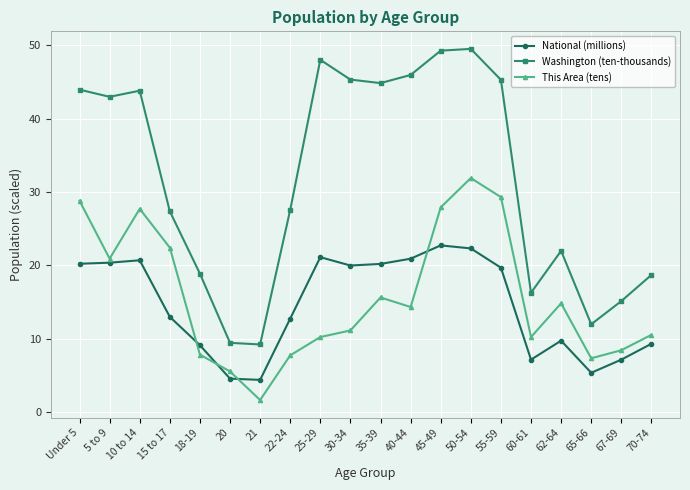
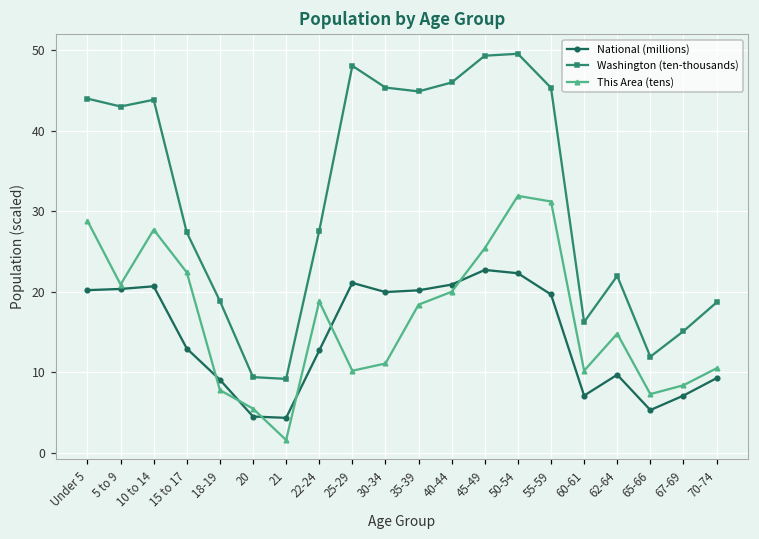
  {
    "This Area (tens)": {
      "Under 5": 29,
      "5 to 9": 21,
      "10 to 14": 28,
      "15 to 17": 22,
      "18-19": 8,
      "20": 6,
      "21": 2,
-     "22-24": 8,
+     "22-24": 19,
      "25-29": 10,
      "30-34": 11,
-     "35-39": 16,
-     "40-44": 14,
-     "45-49": 28,
+     "35-39": 18,
+     "40-44": 20,
+     "45-49": 25,
      "50-54": 32,
-     "55-59": 29,
+     "55-59": 31,
      "60-61": 10,
      "62-64": 15,
      "65-66": 7,
      "67-69": 8,
      "70-74": 11
    }
  }
